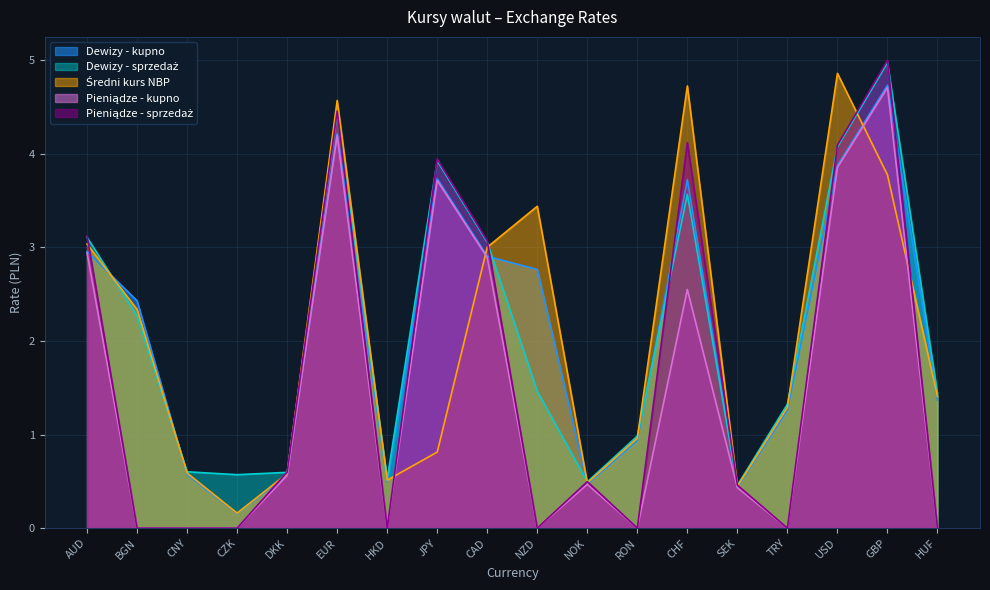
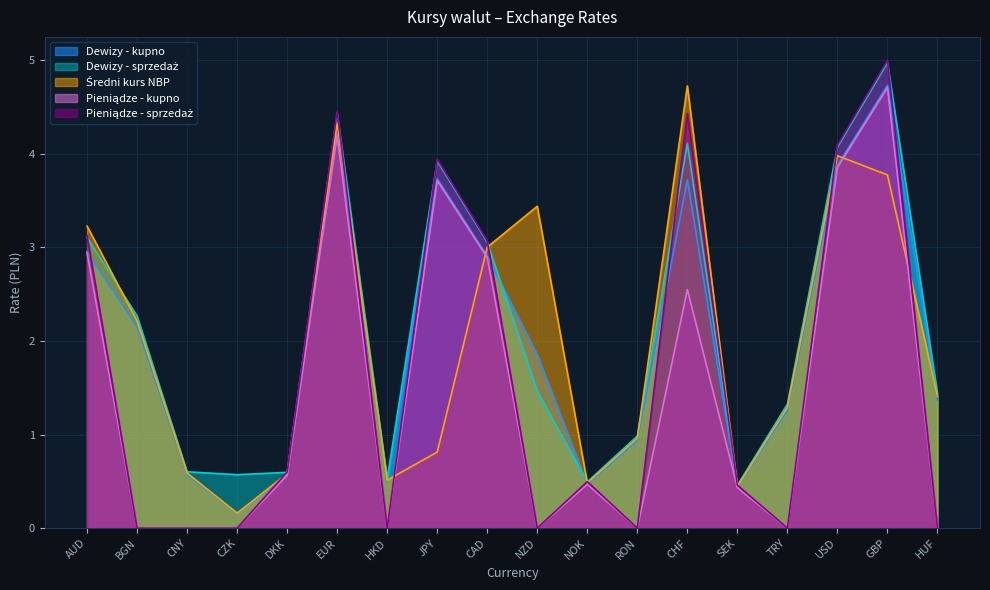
  {
    "Dewizy - kupno": {
-     "BGN": 2.4,
-     "NZD": 2.8,
+     "BGN": 2.2,
+     "NZD": 1.9,
      "CHF": 3.7,
      "TRY": 1.3,
      "HUF": 1.4
    },
    "Dewizy - sprzedaż": {
      "BGN": 2.3,
      "CZK": 0.6,
      "NZD": 1.5,
-     "CHF": 3.6,
+     "CHF": 4.1,
      "TRY": 1.3,
      "HUF": 1.4
    },
    "Średni kurs NBP": {
-     "AUD": 3.0,
-     "BGN": 2.3,
-     "EUR": 4.6,
+     "AUD": 3.2,
+     "BGN": 2.2,
+     "EUR": 4.3,
      "JPY": 0.8,
      "CAD": 3.0,
      "NZD": 3.4,
      "CHF": 4.7,
      "TRY": 1.3,
-     "USD": 4.9,
+     "USD": 4.0,
      "GBP": 3.8,
      "HUF": 1.4
    },
    "Pieniądze - kupno": {
      "CHF": 2.6
    },
    "Pieniądze - sprzedaż": {
-     "CHF": 4.1
+     "CHF": 4.4
    }
  }
